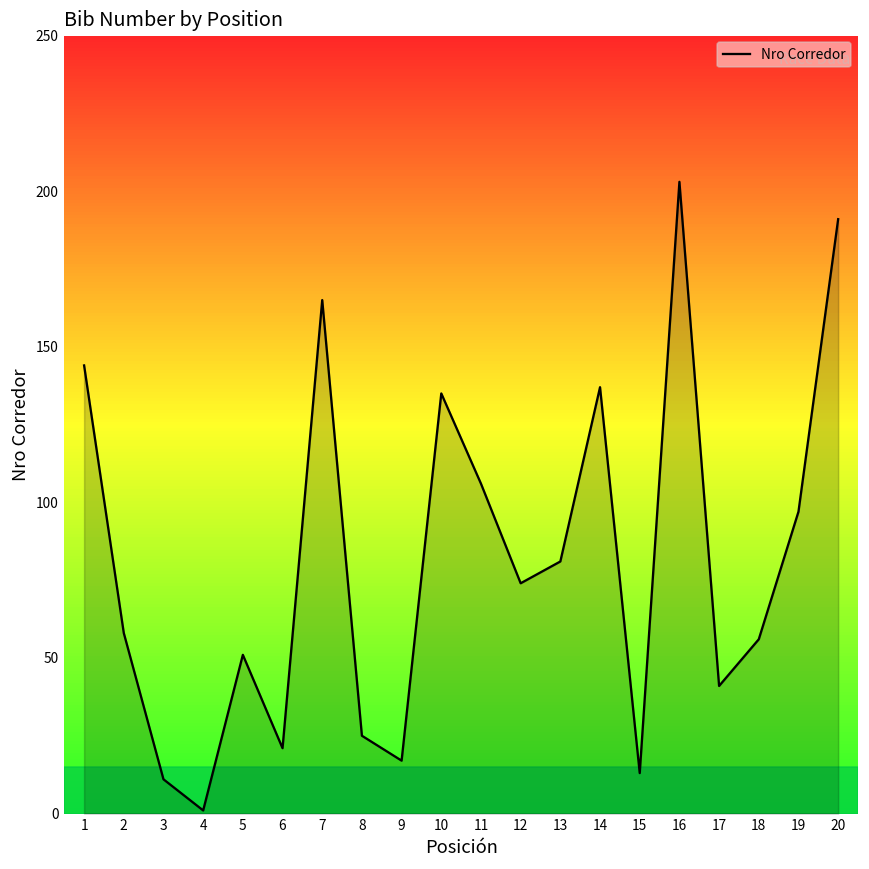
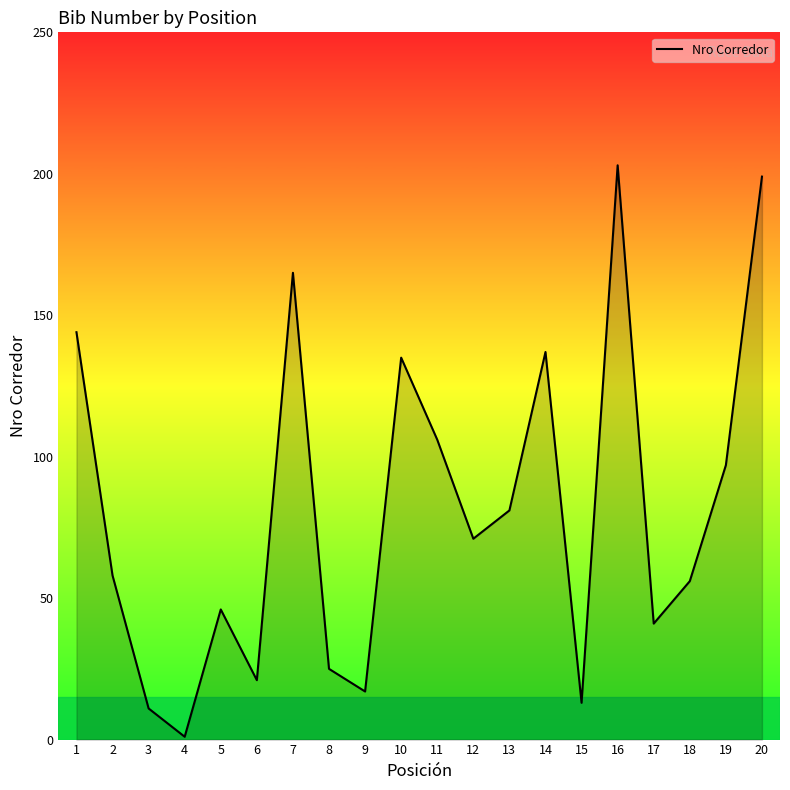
  {
    "1": 144,
    "2": 58,
-   "5": 51,
+   "5": 46,
    "6": 21,
    "7": 165,
    "8": 25,
    "9": 17,
    "10": 135,
    "11": 106,
-   "12": 74,
+   "12": 71,
    "13": 81,
    "14": 137,
    "16": 203,
    "17": 41,
    "18": 56,
    "19": 97,
-   "20": 191
+   "20": 199
  }
